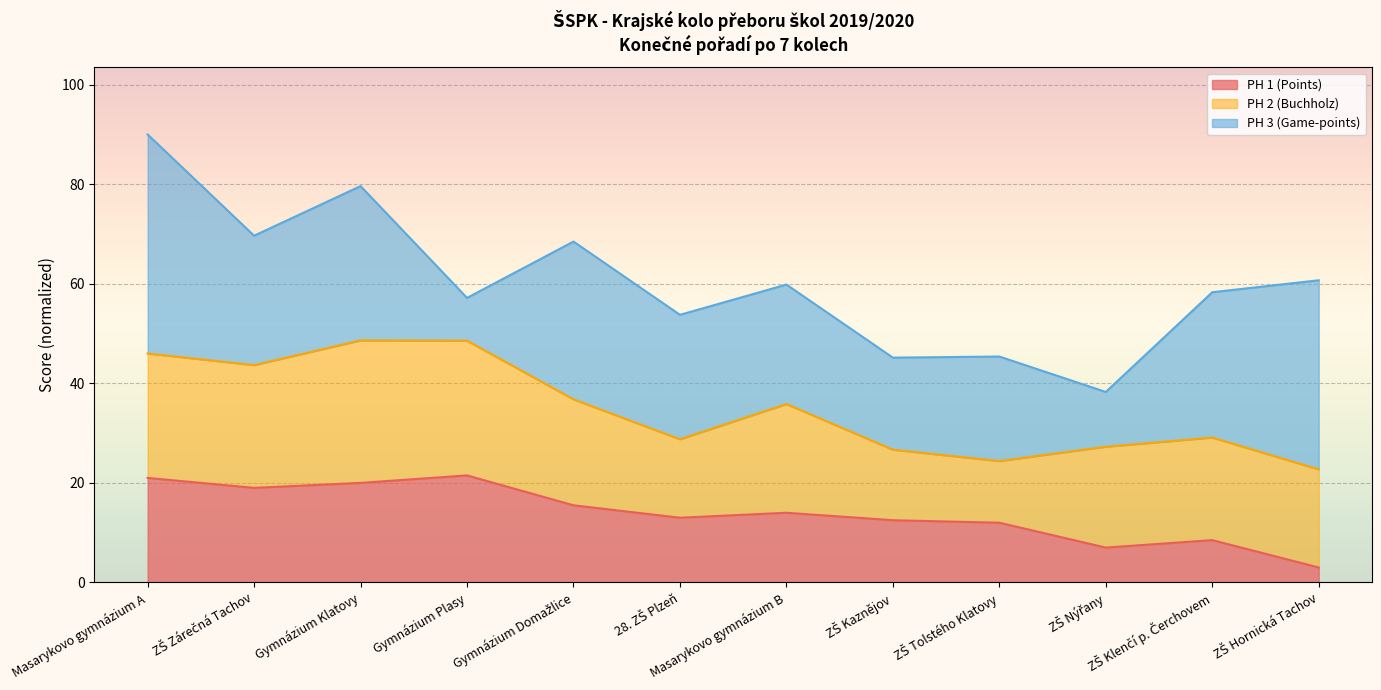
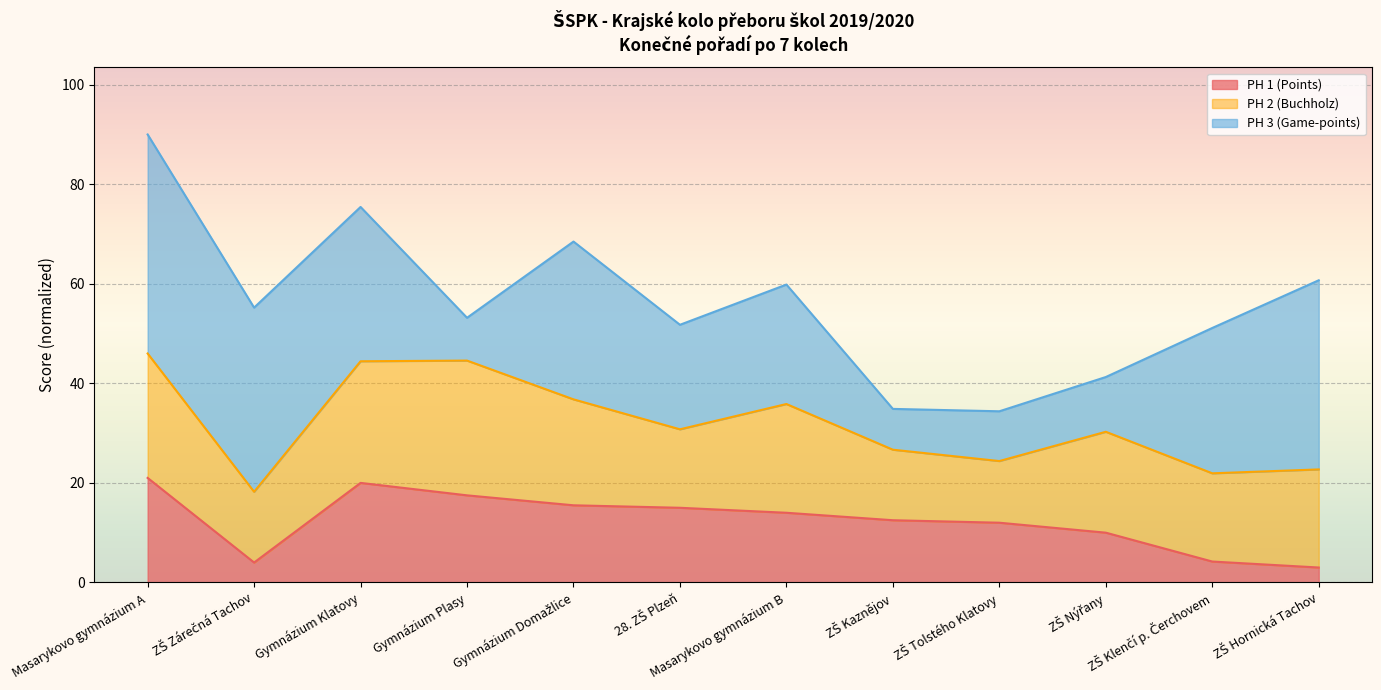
  {
    "PH 1 (Points)": {
      "Masarykovo gymnázium A": 21,
-     "ZŠ Zárečná Tachov": 19,
+     "ZŠ Zárečná Tachov": 4,
      "Gymnázium Klatovy": 20,
-     "Gymnázium Plasy": 22,
+     "Gymnázium Plasy": 18,
      "Gymnázium Domažlice": 16,
-     "28. ZŠ Plzeň": 13,
+     "28. ZŠ Plzeň": 15,
      "Masarykovo gymnázium B": 14,
      "ZŠ Kaznějov": 13,
      "ZŠ Tolstého Klatovy": 12,
-     "ZŠ Nýřany": 7,
-     "ZŠ Klenčí p. Čerchovem": 9,
+     "ZŠ Nýřany": 10,
+     "ZŠ Klenčí p. Čerchovem": 4,
      "ZŠ Hornická Tachov": 3
    },
    "PH 2 (Buchholz)": {
      "Masarykovo gymnázium A": 25,
-     "ZŠ Zárečná Tachov": 25,
-     "Gymnázium Klatovy": 29,
+     "ZŠ Zárečná Tachov": 14,
+     "Gymnázium Klatovy": 24,
      "Gymnázium Plasy": 27,
      "Gymnázium Domažlice": 21,
      "28. ZŠ Plzeň": 16,
      "Masarykovo gymnázium B": 22,
      "ZŠ Kaznějov": 14,
      "ZŠ Tolstého Klatovy": 12,
      "ZŠ Nýřany": 20,
-     "ZŠ Klenčí p. Čerchovem": 21,
+     "ZŠ Klenčí p. Čerchovem": 18,
      "ZŠ Hornická Tachov": 20
    },
    "PH 3 (Game-points)": {
      "Masarykovo gymnázium A": 44,
-     "ZŠ Zárečná Tachov": 26,
+     "ZŠ Zárečná Tachov": 37,
      "Gymnázium Klatovy": 31,
      "Gymnázium Plasy": 9,
      "Gymnázium Domažlice": 32,
-     "28. ZŠ Plzeň": 25,
+     "28. ZŠ Plzeň": 21,
      "Masarykovo gymnázium B": 24,
-     "ZŠ Kaznějov": 19,
-     "ZŠ Tolstého Klatovy": 21,
+     "ZŠ Kaznějov": 8,
+     "ZŠ Tolstého Klatovy": 10,
      "ZŠ Nýřany": 11,
      "ZŠ Klenčí p. Čerchovem": 29,
      "ZŠ Hornická Tachov": 38
    }
  }
